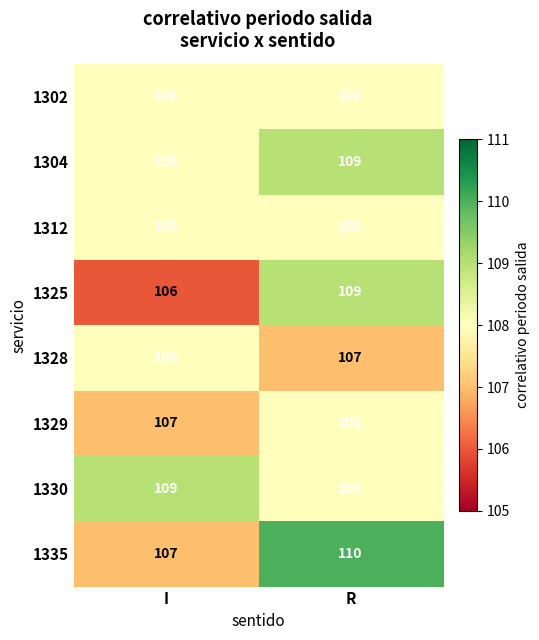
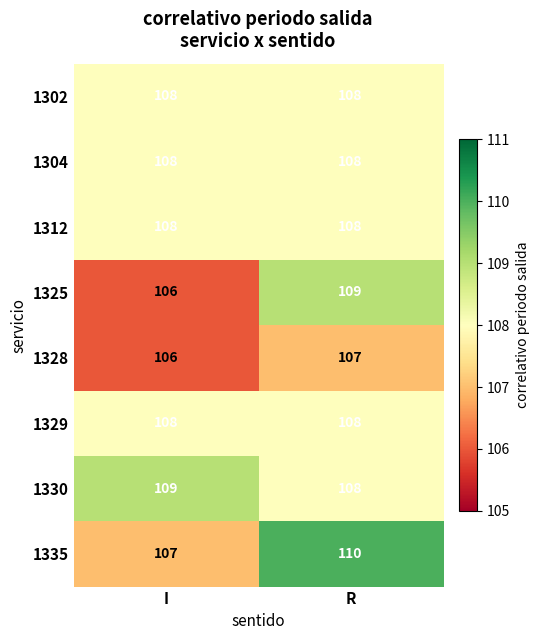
  {
    "1302": {
      "I": 108,
      "R": 108
    },
    "1304": {
      "I": 108,
-     "R": 109
+     "R": 108
    },
    "1312": {
      "I": 108,
      "R": 108
    },
    "1325": {
      "I": 106,
      "R": 109
    },
    "1328": {
-     "I": 108,
+     "I": 106,
      "R": 107
    },
    "1329": {
-     "I": 107,
+     "I": 108,
      "R": 108
    },
    "1330": {
      "I": 109,
      "R": 108
    },
    "1335": {
      "I": 107,
      "R": 110
    }
  }
